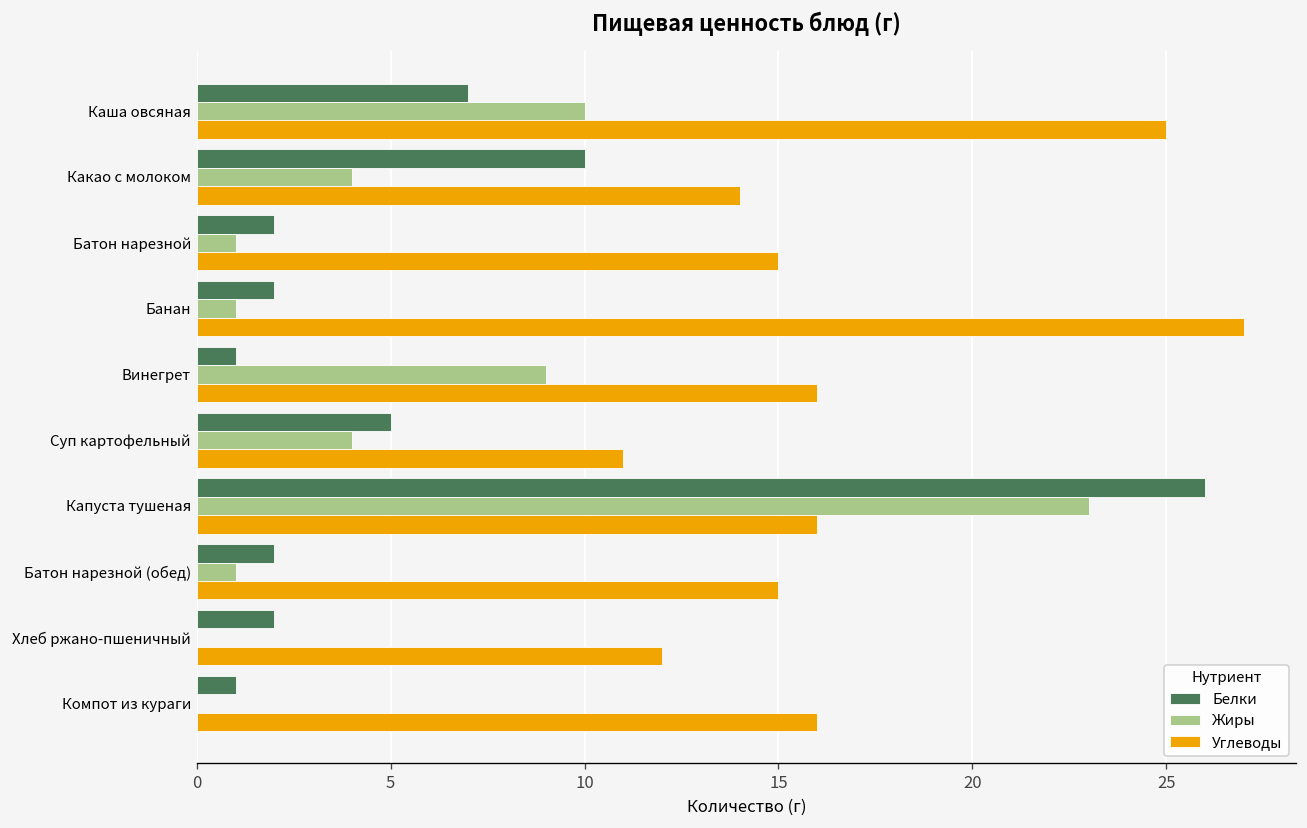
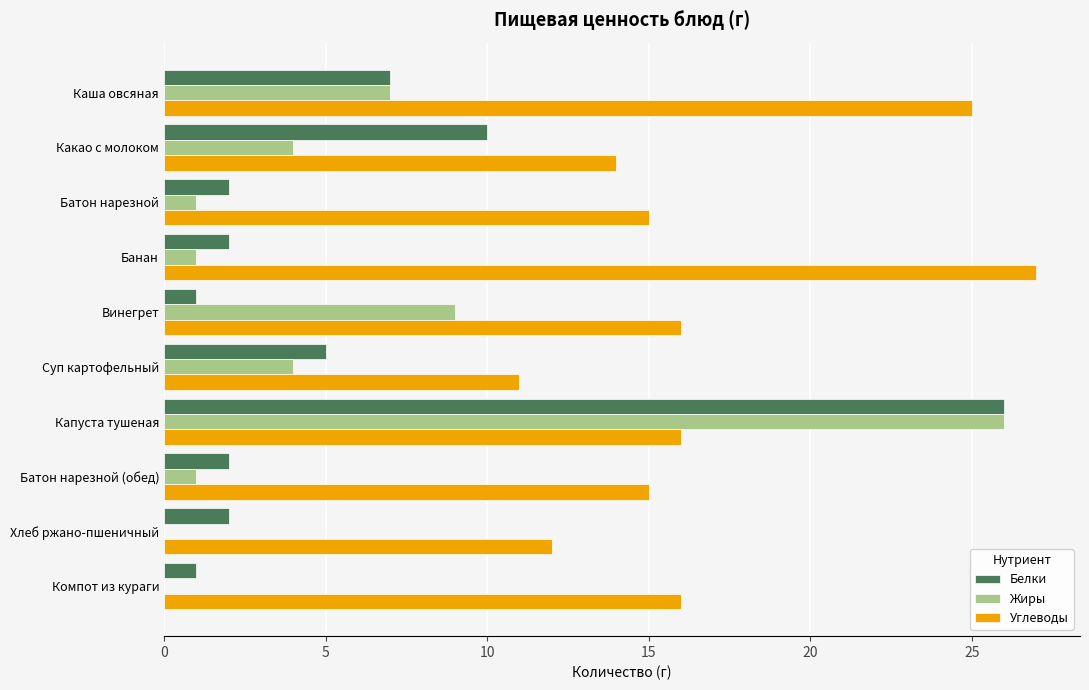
  {
    "Белки": {
      "Каша овсяная": 7,
      "Какао с молоком": 10,
      "Батон нарезной": 2,
      "Банан": 2,
      "Винегрет": 1,
      "Суп картофельный": 5,
      "Капуста тушеная": 26,
      "Батон нарезной (обед)": 2,
      "Хлеб ржано-пшеничный": 2,
      "Компот из кураги": 1
    },
    "Жиры": {
-     "Каша овсяная": 10,
+     "Каша овсяная": 7,
      "Какао с молоком": 4,
      "Батон нарезной": 1,
      "Банан": 1,
      "Винегрет": 9,
      "Суп картофельный": 4,
-     "Капуста тушеная": 23,
+     "Капуста тушеная": 26,
      "Батон нарезной (обед)": 1,
      "Хлеб ржано-пшеничный": 0,
      "Компот из кураги": 0
    },
    "Углеводы": {
      "Каша овсяная": 25,
      "Какао с молоком": 14,
      "Батон нарезной": 15,
      "Банан": 27,
      "Винегрет": 16,
      "Суп картофельный": 11,
      "Капуста тушеная": 16,
      "Батон нарезной (обед)": 15,
      "Хлеб ржано-пшеничный": 12,
      "Компот из кураги": 16
    }
  }
